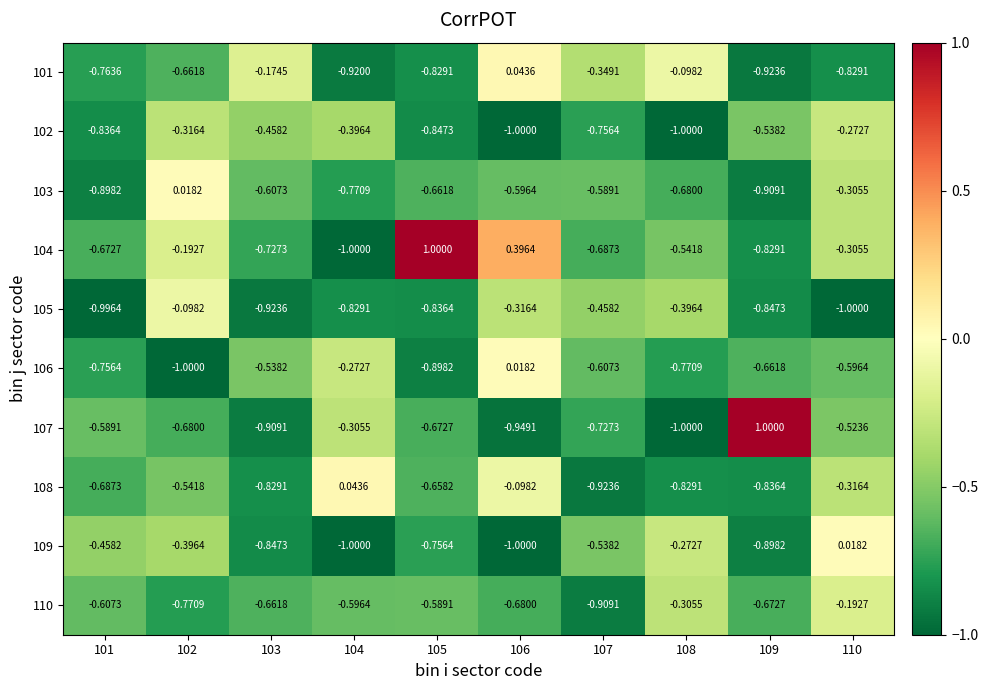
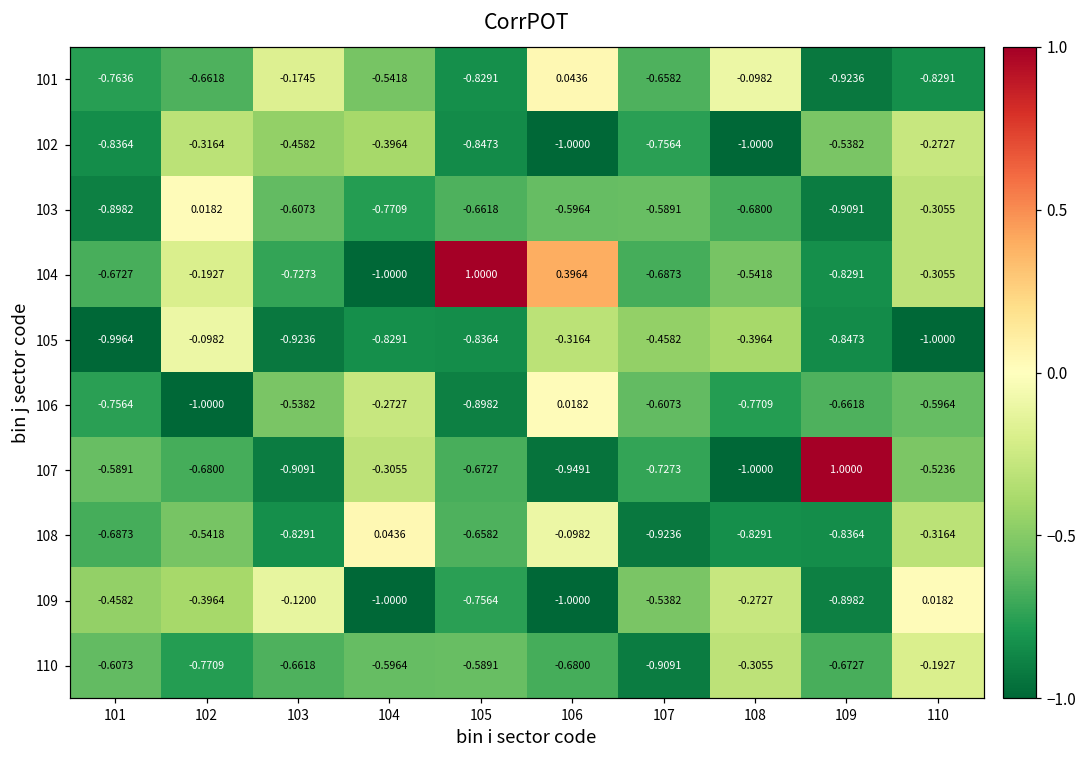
  {
    "101": {
      "101": -0.7636,
      "102": -0.6618,
      "103": -0.1745,
-     "104": -0.9200,
+     "104": -0.5418,
      "105": -0.8291,
      "106": 0.0436,
-     "107": -0.3491,
+     "107": -0.6582,
      "108": -0.0982,
      "109": -0.9236,
      "110": -0.8291
    },
    "102": {
      "101": -0.8364,
      "102": -0.3164,
      "103": -0.4582,
      "104": -0.3964,
      "105": -0.8473,
      "106": -1.0000,
      "107": -0.7564,
      "108": -1.0000,
      "109": -0.5382,
      "110": -0.2727
    },
    "103": {
      "101": -0.8982,
      "102": 0.0182,
      "103": -0.6073,
      "104": -0.7709,
      "105": -0.6618,
      "106": -0.5964,
      "107": -0.5891,
      "108": -0.6800,
      "109": -0.9091,
      "110": -0.3055
    },
    "104": {
      "101": -0.6727,
      "102": -0.1927,
      "103": -0.7273,
      "104": -1.0000,
      "105": 1.0000,
      "106": 0.3964,
      "107": -0.6873,
      "108": -0.5418,
      "109": -0.8291,
      "110": -0.3055
    },
    "105": {
      "101": -0.9964,
      "102": -0.0982,
      "103": -0.9236,
      "104": -0.8291,
      "105": -0.8364,
      "106": -0.3164,
      "107": -0.4582,
      "108": -0.3964,
      "109": -0.8473,
      "110": -1.0000
    },
    "106": {
      "101": -0.7564,
      "102": -1.0000,
      "103": -0.5382,
      "104": -0.2727,
      "105": -0.8982,
      "106": 0.0182,
      "107": -0.6073,
      "108": -0.7709,
      "109": -0.6618,
      "110": -0.5964
    },
    "107": {
      "101": -0.5891,
      "102": -0.6800,
      "103": -0.9091,
      "104": -0.3055,
      "105": -0.6727,
      "106": -0.9491,
      "107": -0.7273,
      "108": -1.0000,
      "109": 1.0000,
      "110": -0.5236
    },
    "108": {
      "101": -0.6873,
      "102": -0.5418,
      "103": -0.8291,
      "104": 0.0436,
      "105": -0.6582,
      "106": -0.0982,
      "107": -0.9236,
      "108": -0.8291,
      "109": -0.8364,
      "110": -0.3164
    },
    "109": {
      "101": -0.4582,
      "102": -0.3964,
-     "103": -0.8473,
+     "103": -0.1200,
      "104": -1.0000,
      "105": -0.7564,
      "106": -1.0000,
      "107": -0.5382,
      "108": -0.2727,
      "109": -0.8982,
      "110": 0.0182
    },
    "110": {
      "101": -0.6073,
      "102": -0.7709,
      "103": -0.6618,
      "104": -0.5964,
      "105": -0.5891,
      "106": -0.6800,
      "107": -0.9091,
      "108": -0.3055,
      "109": -0.6727,
      "110": -0.1927
    }
  }
